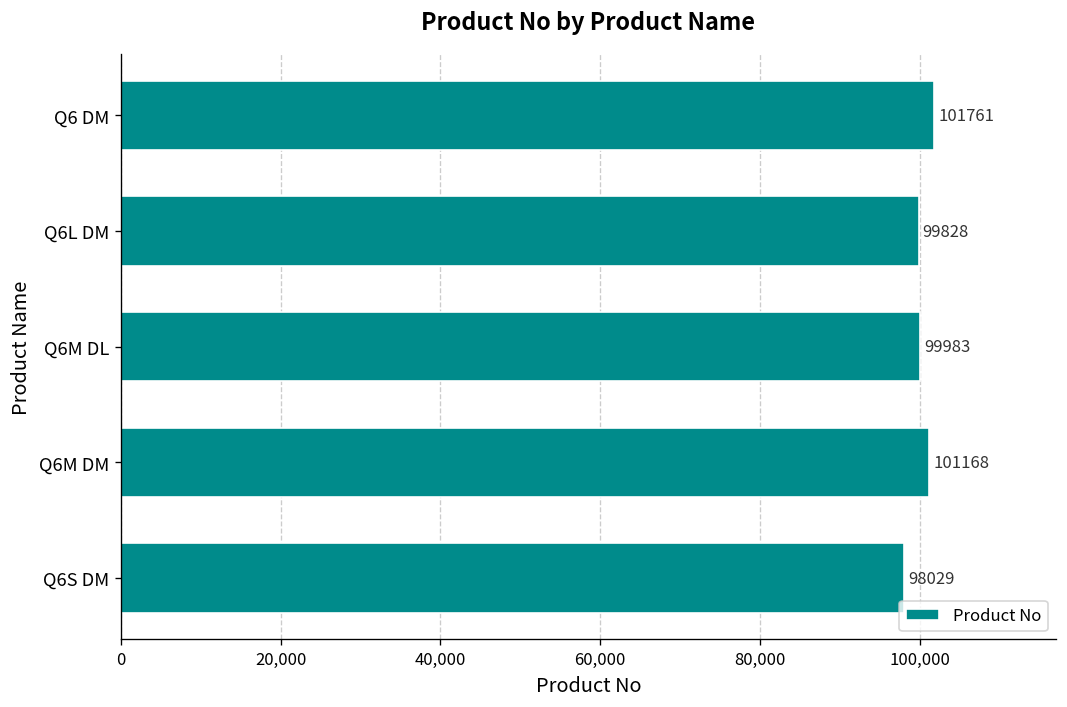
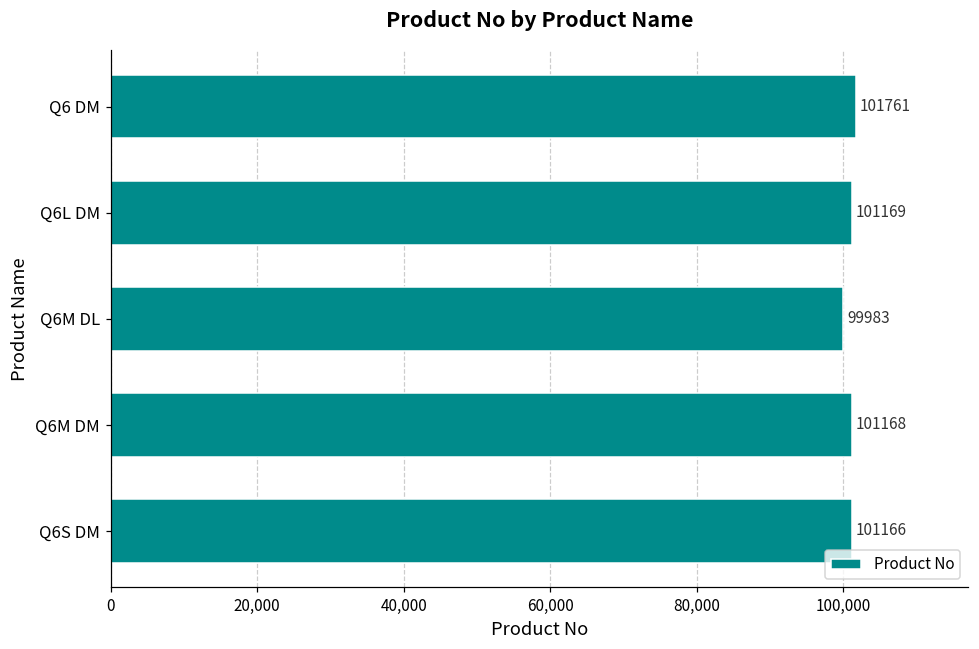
  {
    "Q6 DM": 101761,
-   "Q6L DM": 99828,
+   "Q6L DM": 101169,
    "Q6M DL": 99983,
    "Q6M DM": 101168,
-   "Q6S DM": 98029
+   "Q6S DM": 101166
  }
